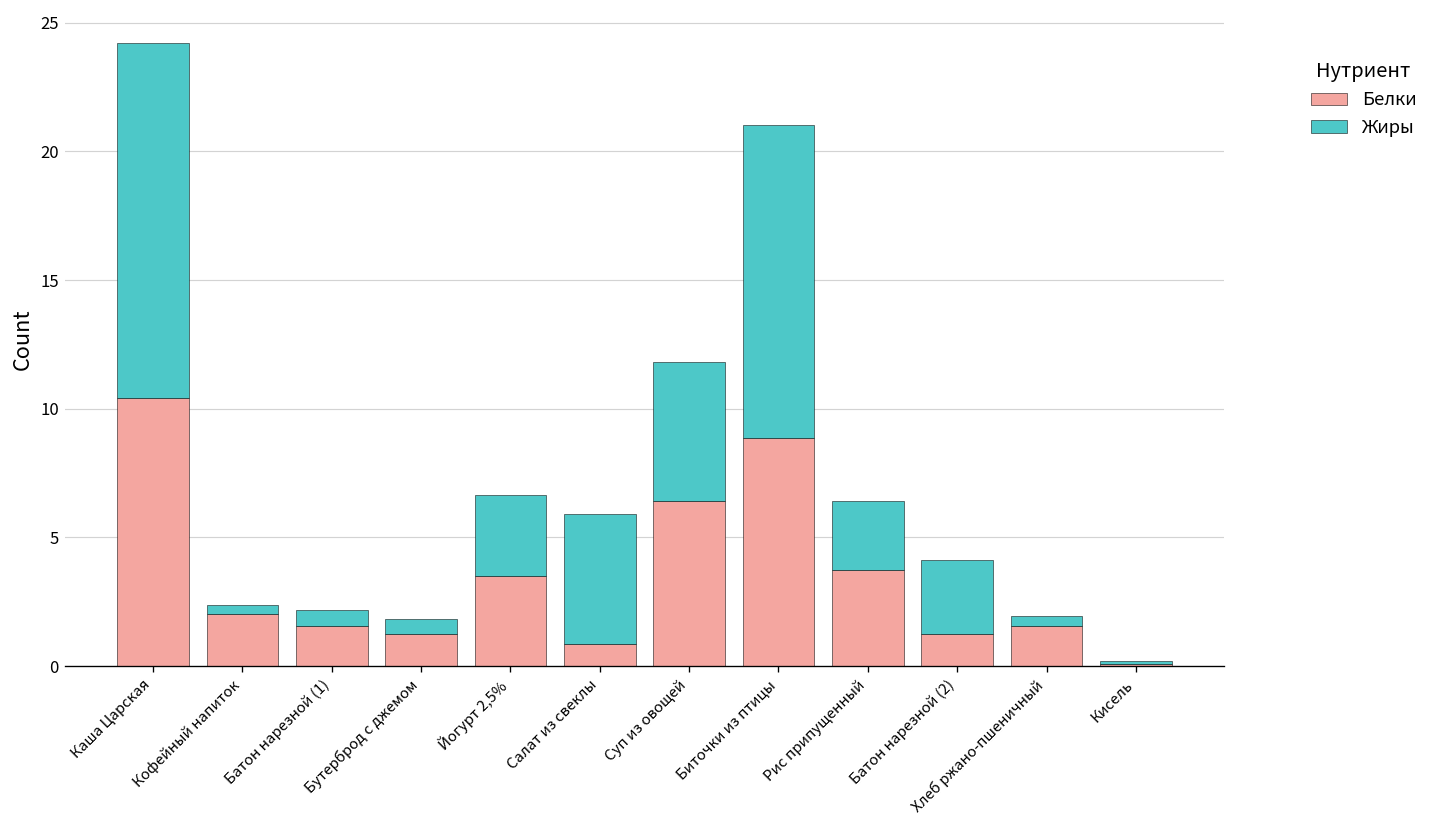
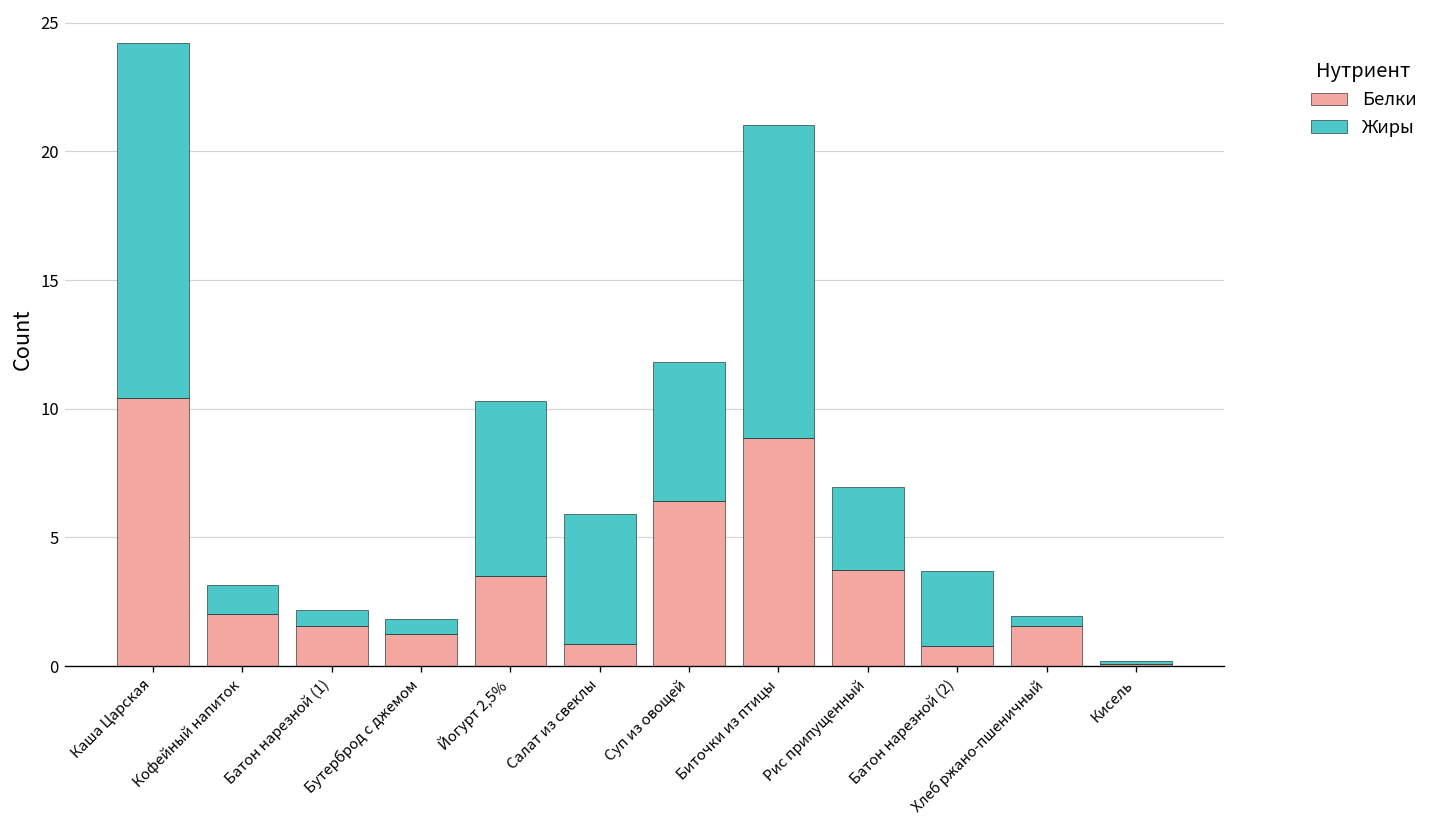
  {
    "Белки": {
      "Каша Царская": 10.4,
      "Кофейный напиток": 2.0,
      "Батон нарезной (1)": 1.6,
      "Бутерброд с джемом": 1.2,
      "Йогурт 2,5%": 3.5,
      "Салат из свеклы": 0.9,
      "Суп из овощей": 6.4,
      "Биточки из птицы": 8.9,
      "Рис припущенный": 3.7,
-     "Батон нарезной (2)": 1.3,
+     "Батон нарезной (2)": 0.8,
      "Хлеб ржано-пшеничный": 1.6
    },
    "Жиры": {
      "Каша Царская": 13.8,
-     "Кофейный напиток": 0.3,
+     "Кофейный напиток": 1.1,
      "Батон нарезной (1)": 0.6,
      "Бутерброд с джемом": 0.6,
-     "Йогурт 2,5%": 3.1,
+     "Йогурт 2,5%": 6.8,
      "Салат из свеклы": 5.0,
      "Суп из овощей": 5.4,
      "Биточки из птицы": 12.2,
-     "Рис припущенный": 2.7,
+     "Рис припущенный": 3.2,
      "Батон нарезной (2)": 2.9,
      "Хлеб ржано-пшеничный": 0.3
    }
  }
